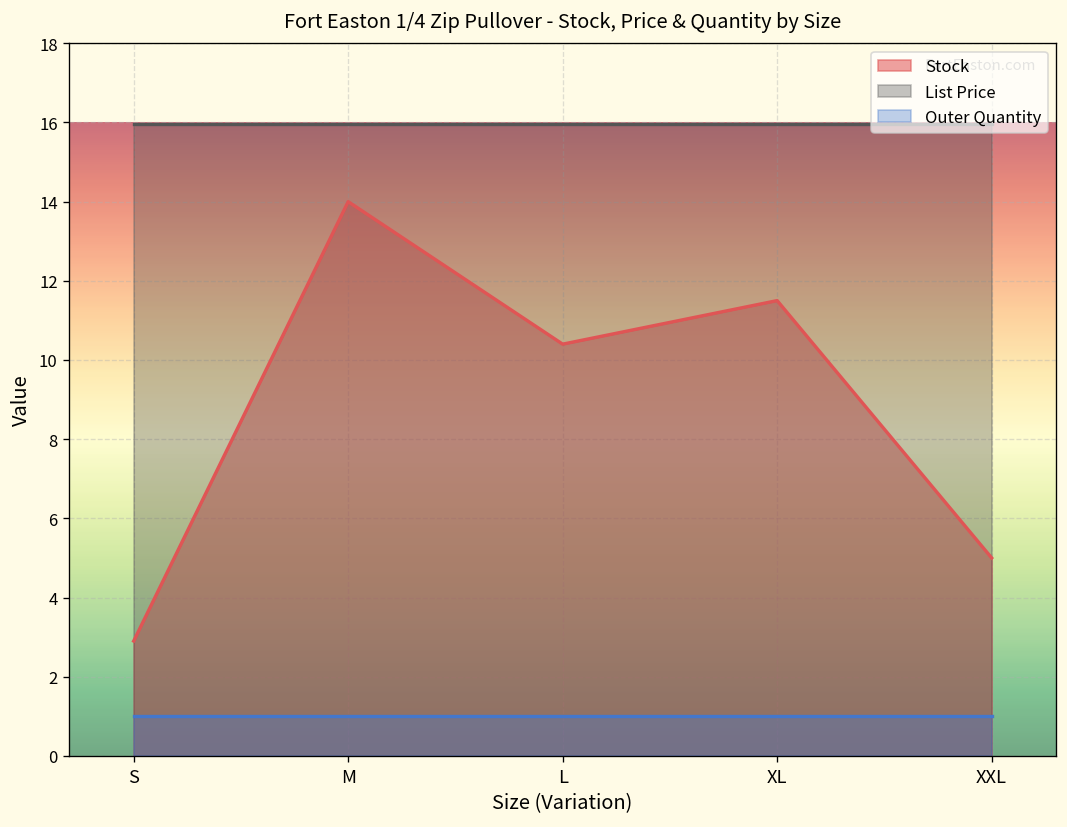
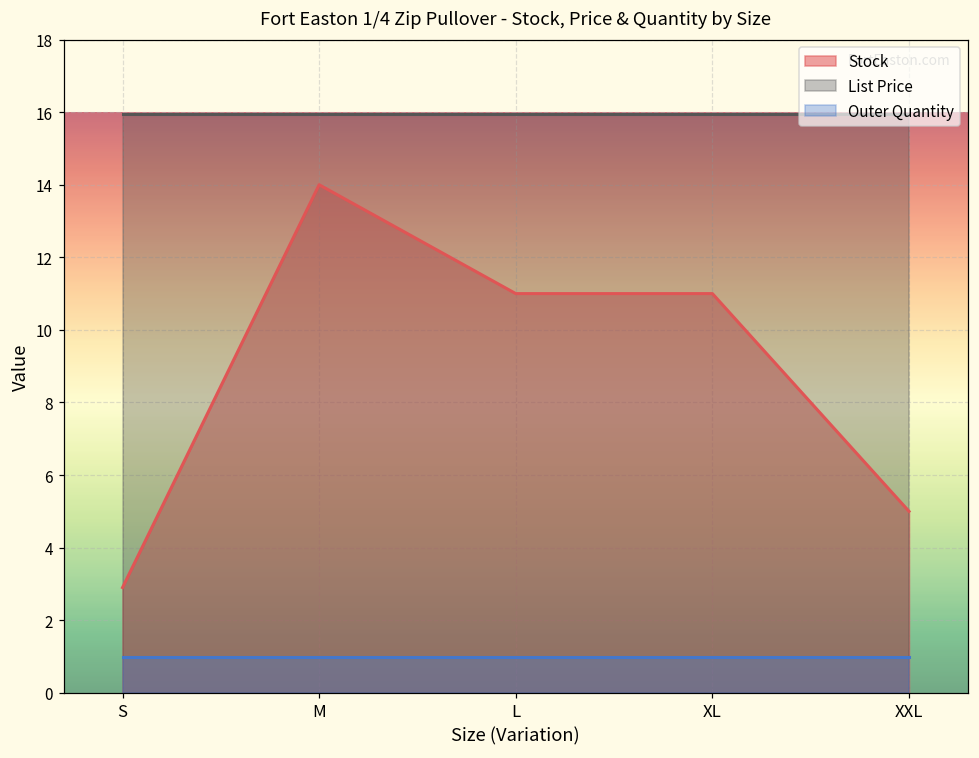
  {
    "Stock": {
      "S": 2.9,
      "M": 14.0,
-     "L": 10.4,
-     "XL": 11.5,
+     "L": 11.0,
+     "XL": 11.0,
      "XXL": 5.0
    },
    "List Price": {
      "S": 16.0,
      "M": 16.0,
      "L": 16.0,
      "XL": 16.0
    },
    "Outer Quantity": {
      "S": 1.0,
      "M": 1.0,
      "L": 1.0,
      "XL": 1.0,
      "XXL": 1.0
    }
  }
